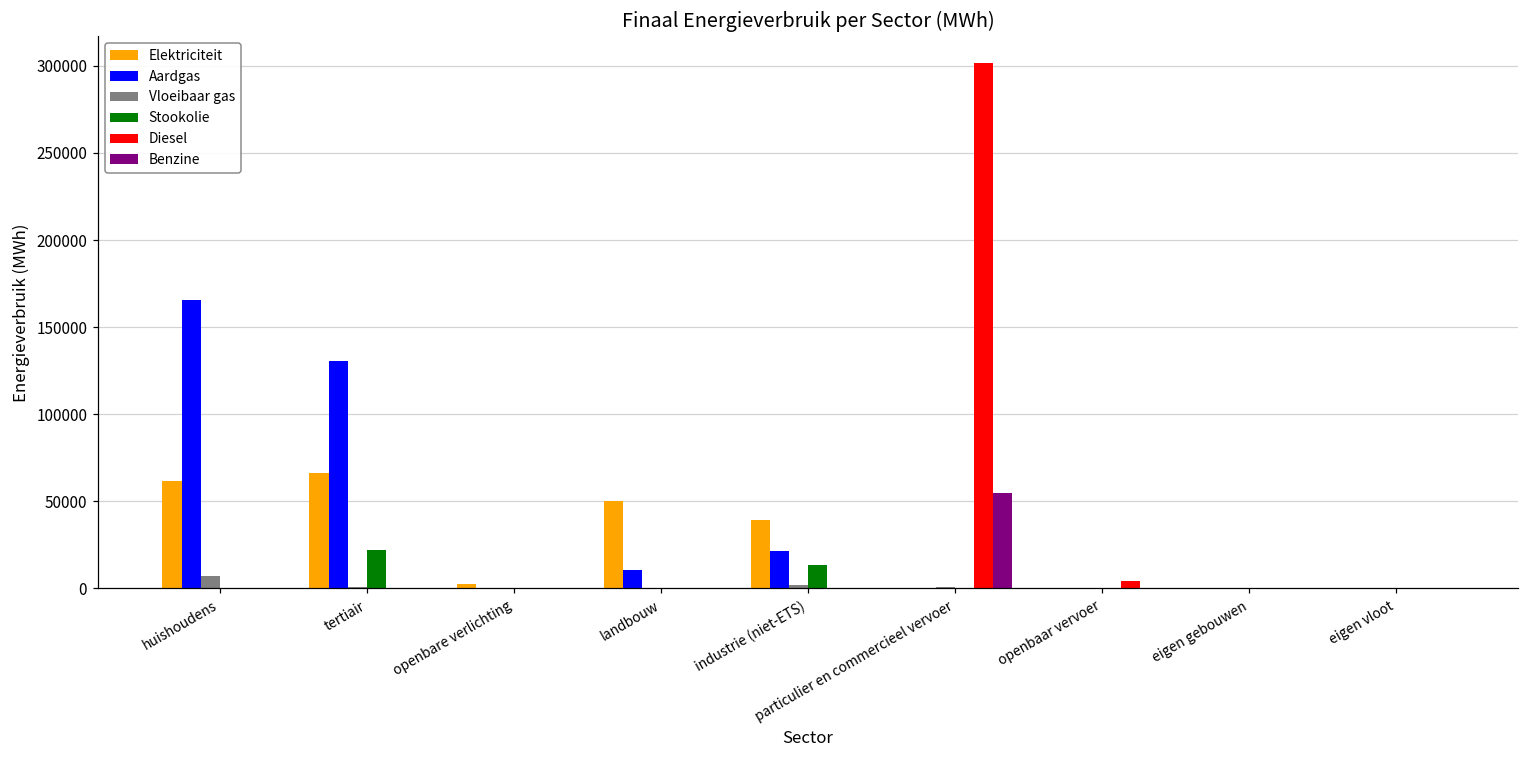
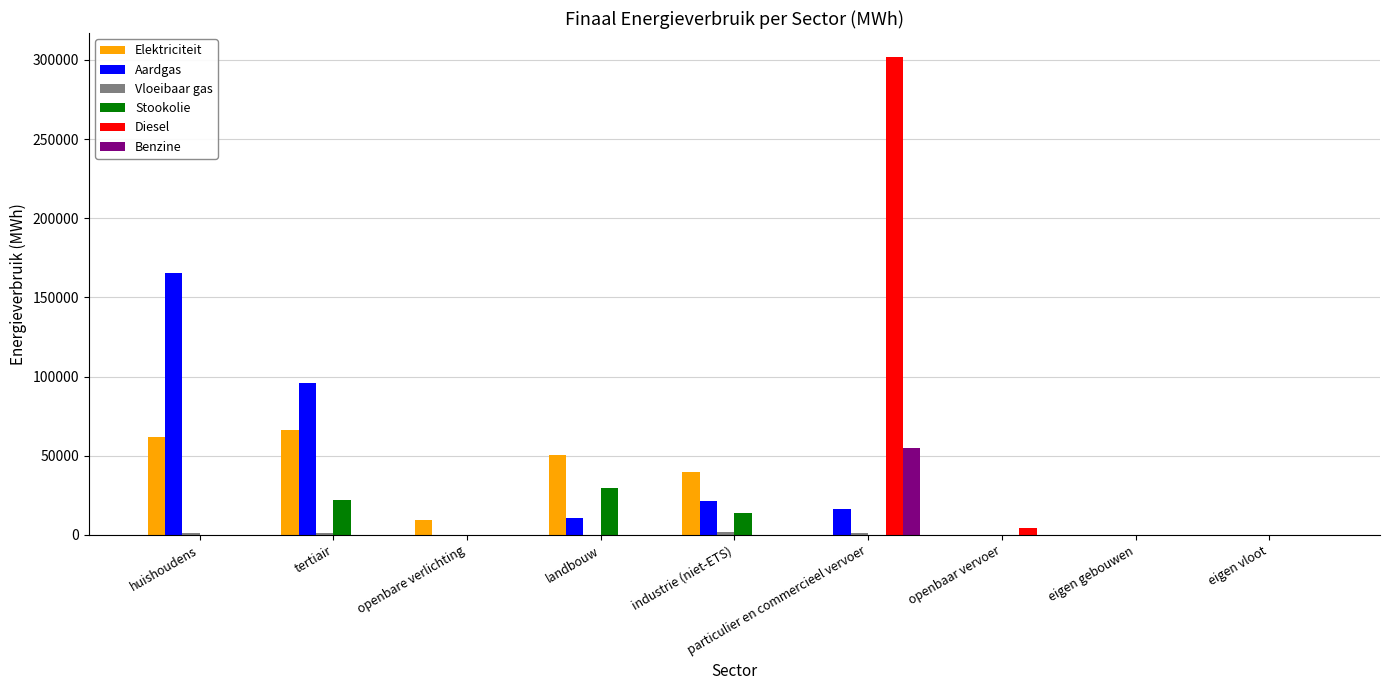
  {
    "Elektriciteit": {
      "huishoudens": 62000,
      "tertiair": 66000,
-     "openbare verlichting": 3000,
+     "openbare verlichting": 9000,
      "landbouw": 50000,
      "industrie (niet-ETS)": 40000,
      "openbaar vervoer": 0,
      "eigen gebouwen": 0,
      "eigen vloot": 0
    },
    "Aardgas": {
      "huishoudens": 165000,
-     "tertiair": 131000,
+     "tertiair": 96000,
      "openbare verlichting": 0,
      "landbouw": 11000,
      "industrie (niet-ETS)": 21000,
-     "particulier en commercieel vervoer": 0,
+     "particulier en commercieel vervoer": 16000,
      "openbaar vervoer": 0,
      "eigen gebouwen": 0,
      "eigen vloot": 0
    },
    "Vloeibaar gas": {
-     "huishoudens": 7000,
+     "huishoudens": 1000,
      "openbare verlichting": 0,
      "industrie (niet-ETS)": 2000,
      "openbaar vervoer": 0,
      "eigen gebouwen": 0,
      "eigen vloot": 0
    },
    "Stookolie": {
      "huishoudens": 0,
      "tertiair": 22000,
      "openbare verlichting": 0,
-     "landbouw": 0,
+     "landbouw": 30000,
      "industrie (niet-ETS)": 14000,
      "particulier en commercieel vervoer": 0,
      "openbaar vervoer": 0,
      "eigen gebouwen": 0,
      "eigen vloot": 0
    },
    "Diesel": {
      "huishoudens": 0,
      "tertiair": 0,
      "openbare verlichting": 0,
      "landbouw": 0,
      "industrie (niet-ETS)": 0,
      "particulier en commercieel vervoer": 302000,
      "openbaar vervoer": 5000,
      "eigen gebouwen": 0,
      "eigen vloot": 0
    },
    "Benzine": {
      "huishoudens": 0,
      "tertiair": 0,
      "openbare verlichting": 0,
      "landbouw": 0,
      "industrie (niet-ETS)": 0,
      "particulier en commercieel vervoer": 55000,
      "openbaar vervoer": 0,
      "eigen gebouwen": 0,
      "eigen vloot": 0
    }
  }
